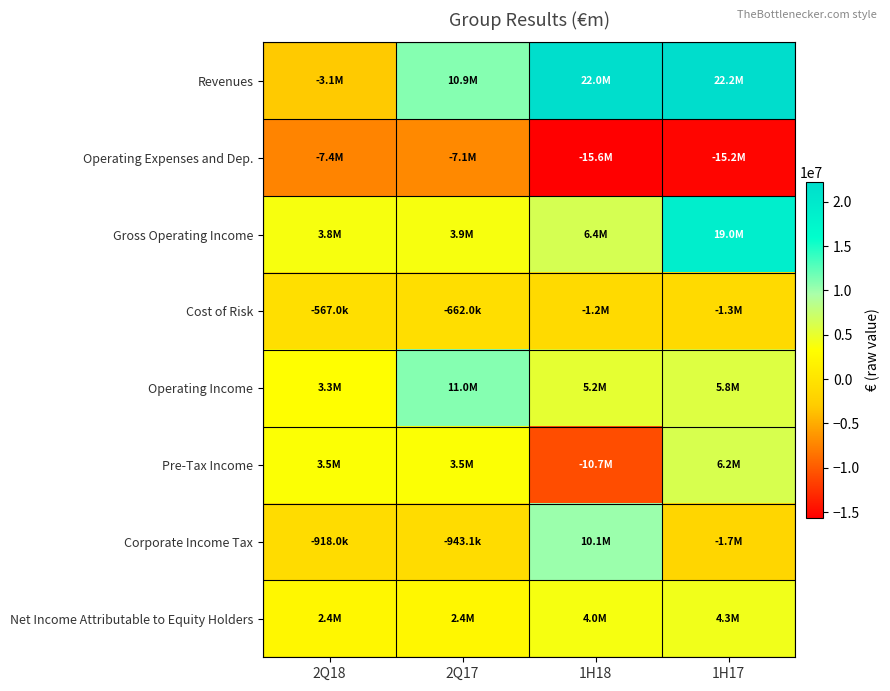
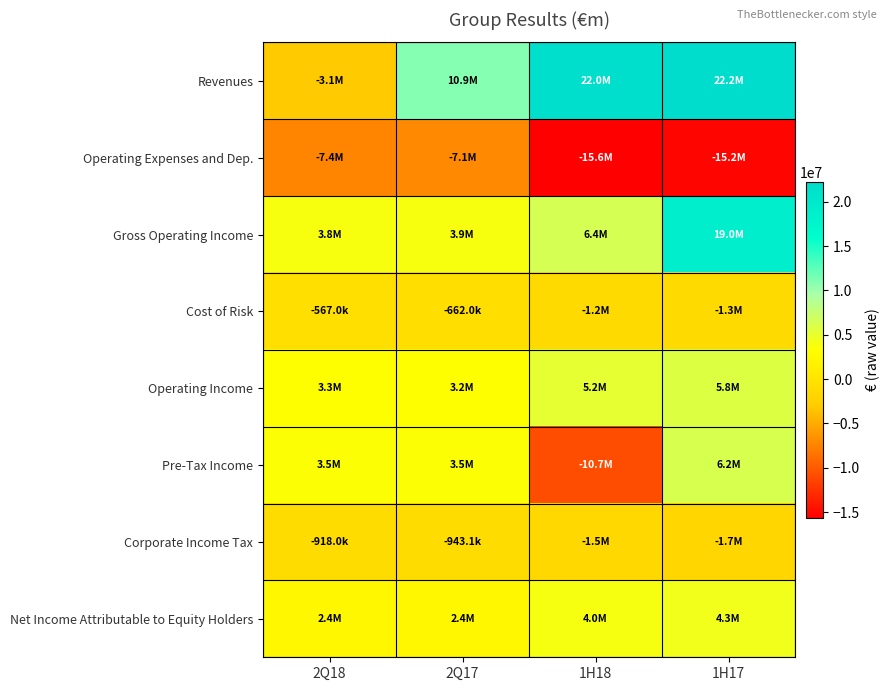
  {
    "Revenues": {
      "2Q18": "-3.1M",
      "2Q17": "10.9M",
      "1H18": "22.0M",
      "1H17": "22.2M"
    },
    "Operating Expenses and Dep.": {
      "2Q18": "-7.4M",
      "2Q17": "-7.1M",
      "1H18": "-15.6M",
      "1H17": "-15.2M"
    },
    "Gross Operating Income": {
      "2Q18": "3.8M",
      "2Q17": "3.9M",
      "1H18": "6.4M",
      "1H17": "19.0M"
    },
    "Cost of Risk": {
      "2Q18": "-567.0k",
      "2Q17": "-662.0k",
      "1H18": "-1.2M",
      "1H17": "-1.3M"
    },
    "Operating Income": {
      "2Q18": "3.3M",
-     "2Q17": "11.0M",
+     "2Q17": "3.2M",
      "1H18": "5.2M",
      "1H17": "5.8M"
    },
    "Pre-Tax Income": {
      "2Q18": "3.5M",
      "2Q17": "3.5M",
      "1H18": "-10.7M",
      "1H17": "6.2M"
    },
    "Corporate Income Tax": {
      "2Q18": "-918.0k",
      "2Q17": "-943.1k",
-     "1H18": "10.1M",
+     "1H18": "-1.5M",
      "1H17": "-1.7M"
    },
    "Net Income Attributable to Equity Holders": {
      "2Q18": "2.4M",
      "2Q17": "2.4M",
      "1H18": "4.0M",
      "1H17": "4.3M"
    }
  }
